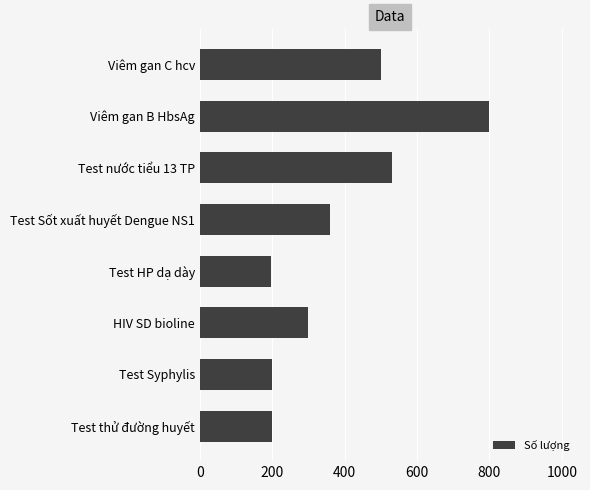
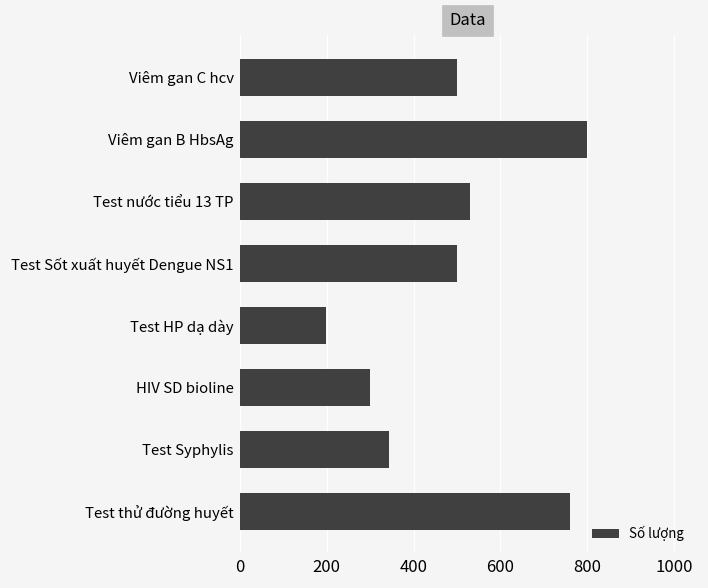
  {
    "Viêm gan C hcv": 500,
    "Viêm gan B HbsAg": 800,
    "Test nước tiểu 13 TP": 530,
-   "Test Sốt xuất huyết Dengue NS1": 360,
+   "Test Sốt xuất huyết Dengue NS1": 500,
    "Test HP dạ dày": 200,
    "HIV SD bioline": 300,
-   "Test Syphylis": 200,
-   "Test thử đường huyết": 200
+   "Test Syphylis": 340,
+   "Test thử đường huyết": 760
  }
